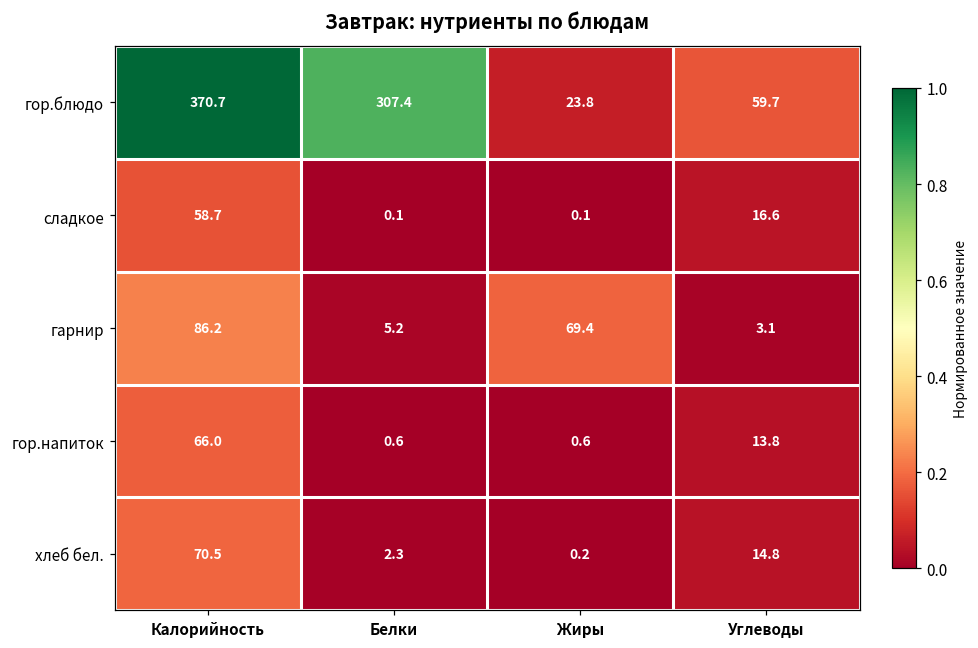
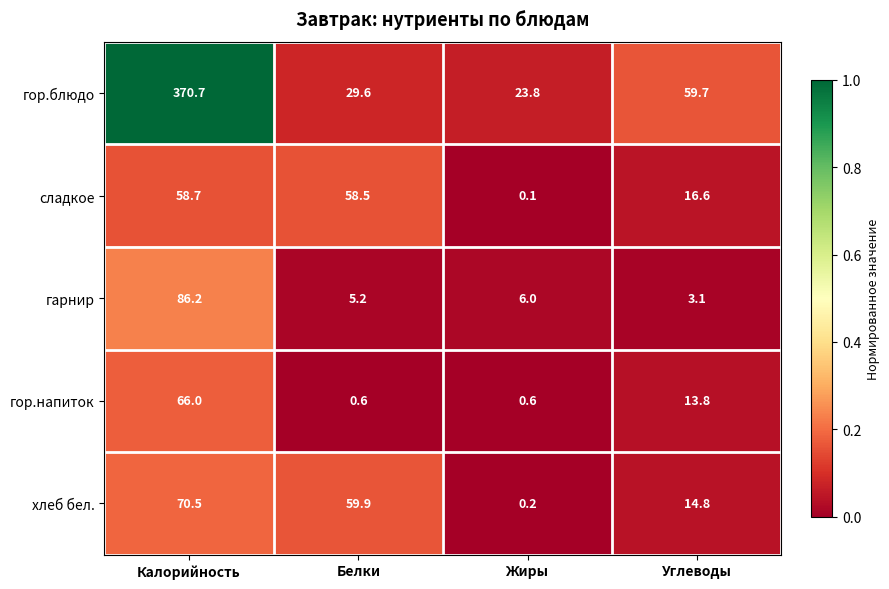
  {
    "гор.блюдо": {
      "Калорийность": 370.7,
-     "Белки": 307.4,
+     "Белки": 29.6,
      "Жиры": 23.8,
      "Углеводы": 59.7
    },
    "сладкое": {
      "Калорийность": 58.7,
-     "Белки": 0.1,
+     "Белки": 58.5,
      "Жиры": 0.1,
      "Углеводы": 16.6
    },
    "гарнир": {
      "Калорийность": 86.2,
      "Белки": 5.2,
-     "Жиры": 69.4,
+     "Жиры": 6.0,
      "Углеводы": 3.1
    },
    "гор.напиток": {
      "Калорийность": 66.0,
      "Белки": 0.6,
      "Жиры": 0.6,
      "Углеводы": 13.8
    },
    "хлеб бел.": {
      "Калорийность": 70.5,
-     "Белки": 2.3,
+     "Белки": 59.9,
      "Жиры": 0.2,
      "Углеводы": 14.8
    }
  }
